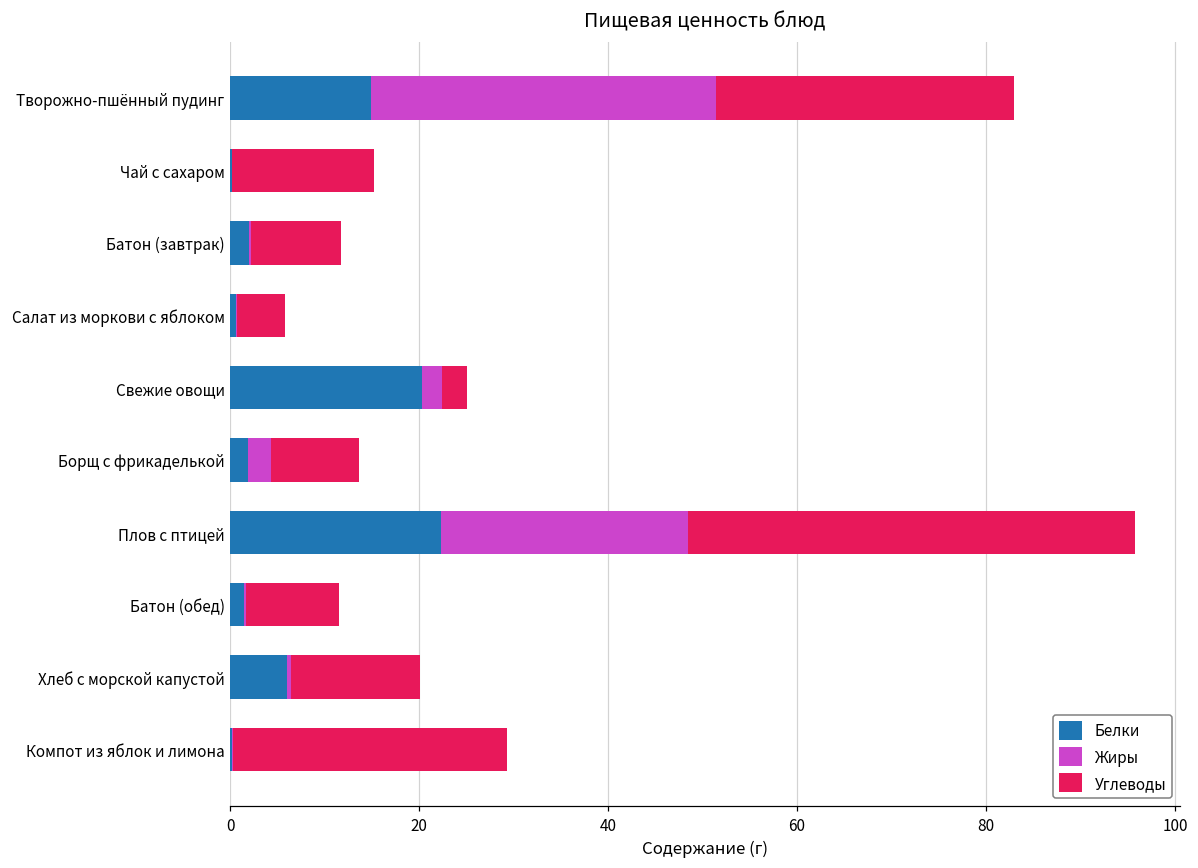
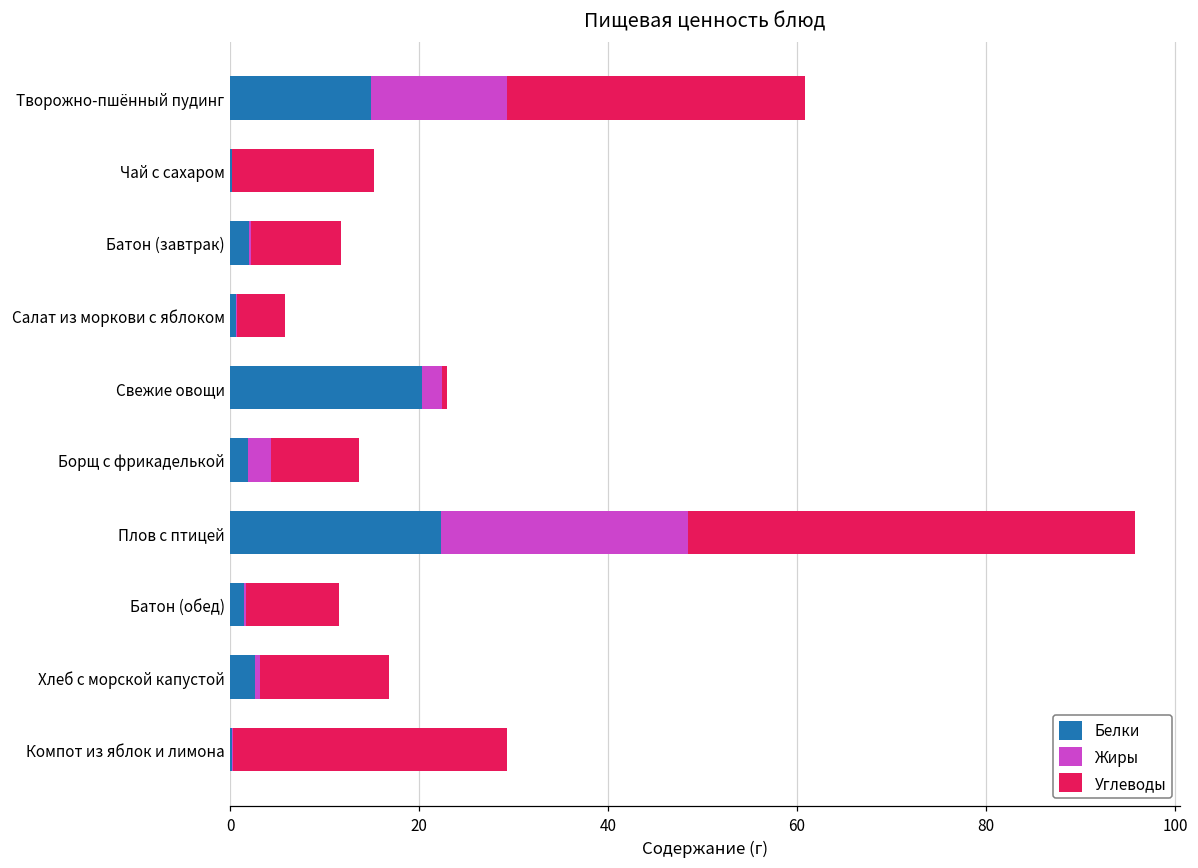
  {
    "Белки": {
      "Творожно-пшённый пудинг": 15,
      "Батон (завтрак)": 2,
      "Салат из моркови с яблоком": 1,
      "Свежие овощи": 20,
      "Борщ с фрикаделькой": 2,
      "Плов с птицей": 22,
      "Батон (обед)": 2,
-     "Хлеб с морской капустой": 6
+     "Хлеб с морской капустой": 3
    },
    "Жиры": {
-     "Творожно-пшённый пудинг": 37,
+     "Творожно-пшённый пудинг": 14,
      "Свежие овощи": 2,
      "Борщ с фрикаделькой": 2,
      "Плов с птицей": 26,
      "Хлеб с морской капустой": 0
    },
    "Углеводы": {
      "Творожно-пшённый пудинг": 32,
      "Чай с сахаром": 15,
      "Батон (завтрак)": 10,
      "Салат из моркови с яблоком": 5,
-     "Свежие овощи": 3,
+     "Свежие овощи": 1,
      "Борщ с фрикаделькой": 9,
      "Плов с птицей": 47,
      "Батон (обед)": 10,
      "Хлеб с морской капустой": 14,
      "Компот из яблок и лимона": 29
    }
  }
